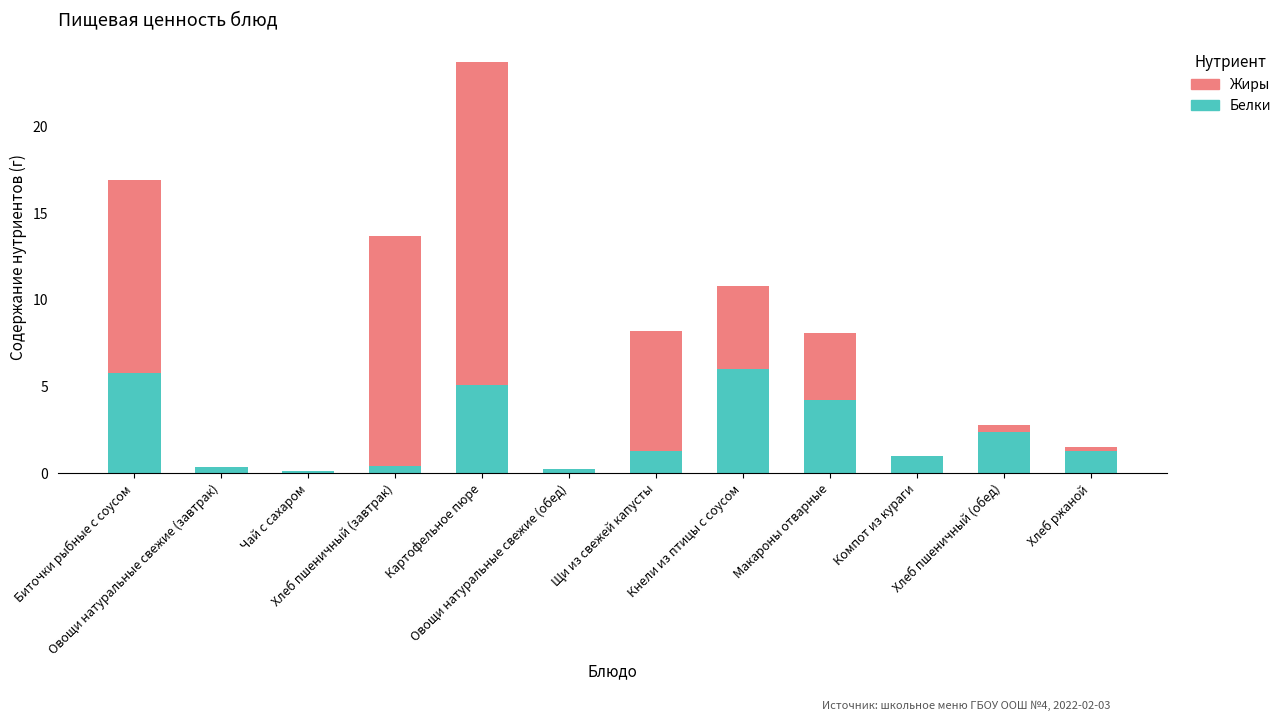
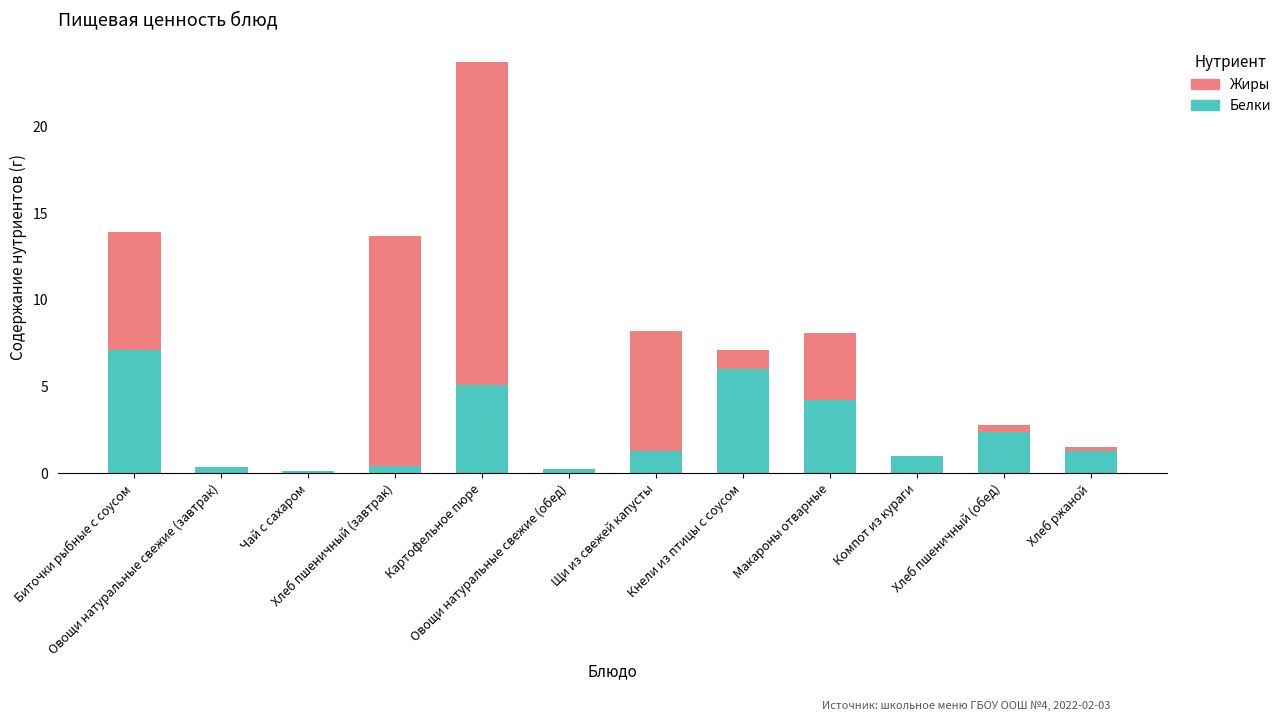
  {
    "Белки": {
-     "Биточки рыбные с соусом": 5.8,
+     "Биточки рыбные с соусом": 7.1,
      "Овощи натуральные свежие (завтрак)": 0.4,
      "Хлеб пшеничный (завтрак)": 0.4,
      "Картофельное пюре": 5.1,
      "Овощи натуральные свежие (обед)": 0.2,
      "Щи из свежей капусты": 1.3,
      "Кнели из птицы с соусом": 6.0,
      "Макароны отварные": 4.2,
      "Компот из кураги": 1.0,
      "Хлеб пшеничный (обед)": 2.4,
      "Хлеб ржаной": 1.3
    },
    "Жиры": {
-     "Биточки рыбные с соусом": 11.1,
+     "Биточки рыбные с соусом": 6.8,
      "Овощи натуральные свежие (завтрак)": 0.0,
      "Чай с сахаром": 0.0,
      "Хлеб пшеничный (завтрак)": 13.3,
      "Картофельное пюре": 18.6,
      "Овощи натуральные свежие (обед)": 0.0,
      "Щи из свежей капусты": 6.9,
-     "Кнели из птицы с соусом": 4.8,
+     "Кнели из птицы с соусом": 1.1,
      "Макароны отварные": 3.8,
      "Компот из кураги": 0.0,
      "Хлеб пшеничный (обед)": 0.4,
      "Хлеб ржаной": 0.2
    }
  }
